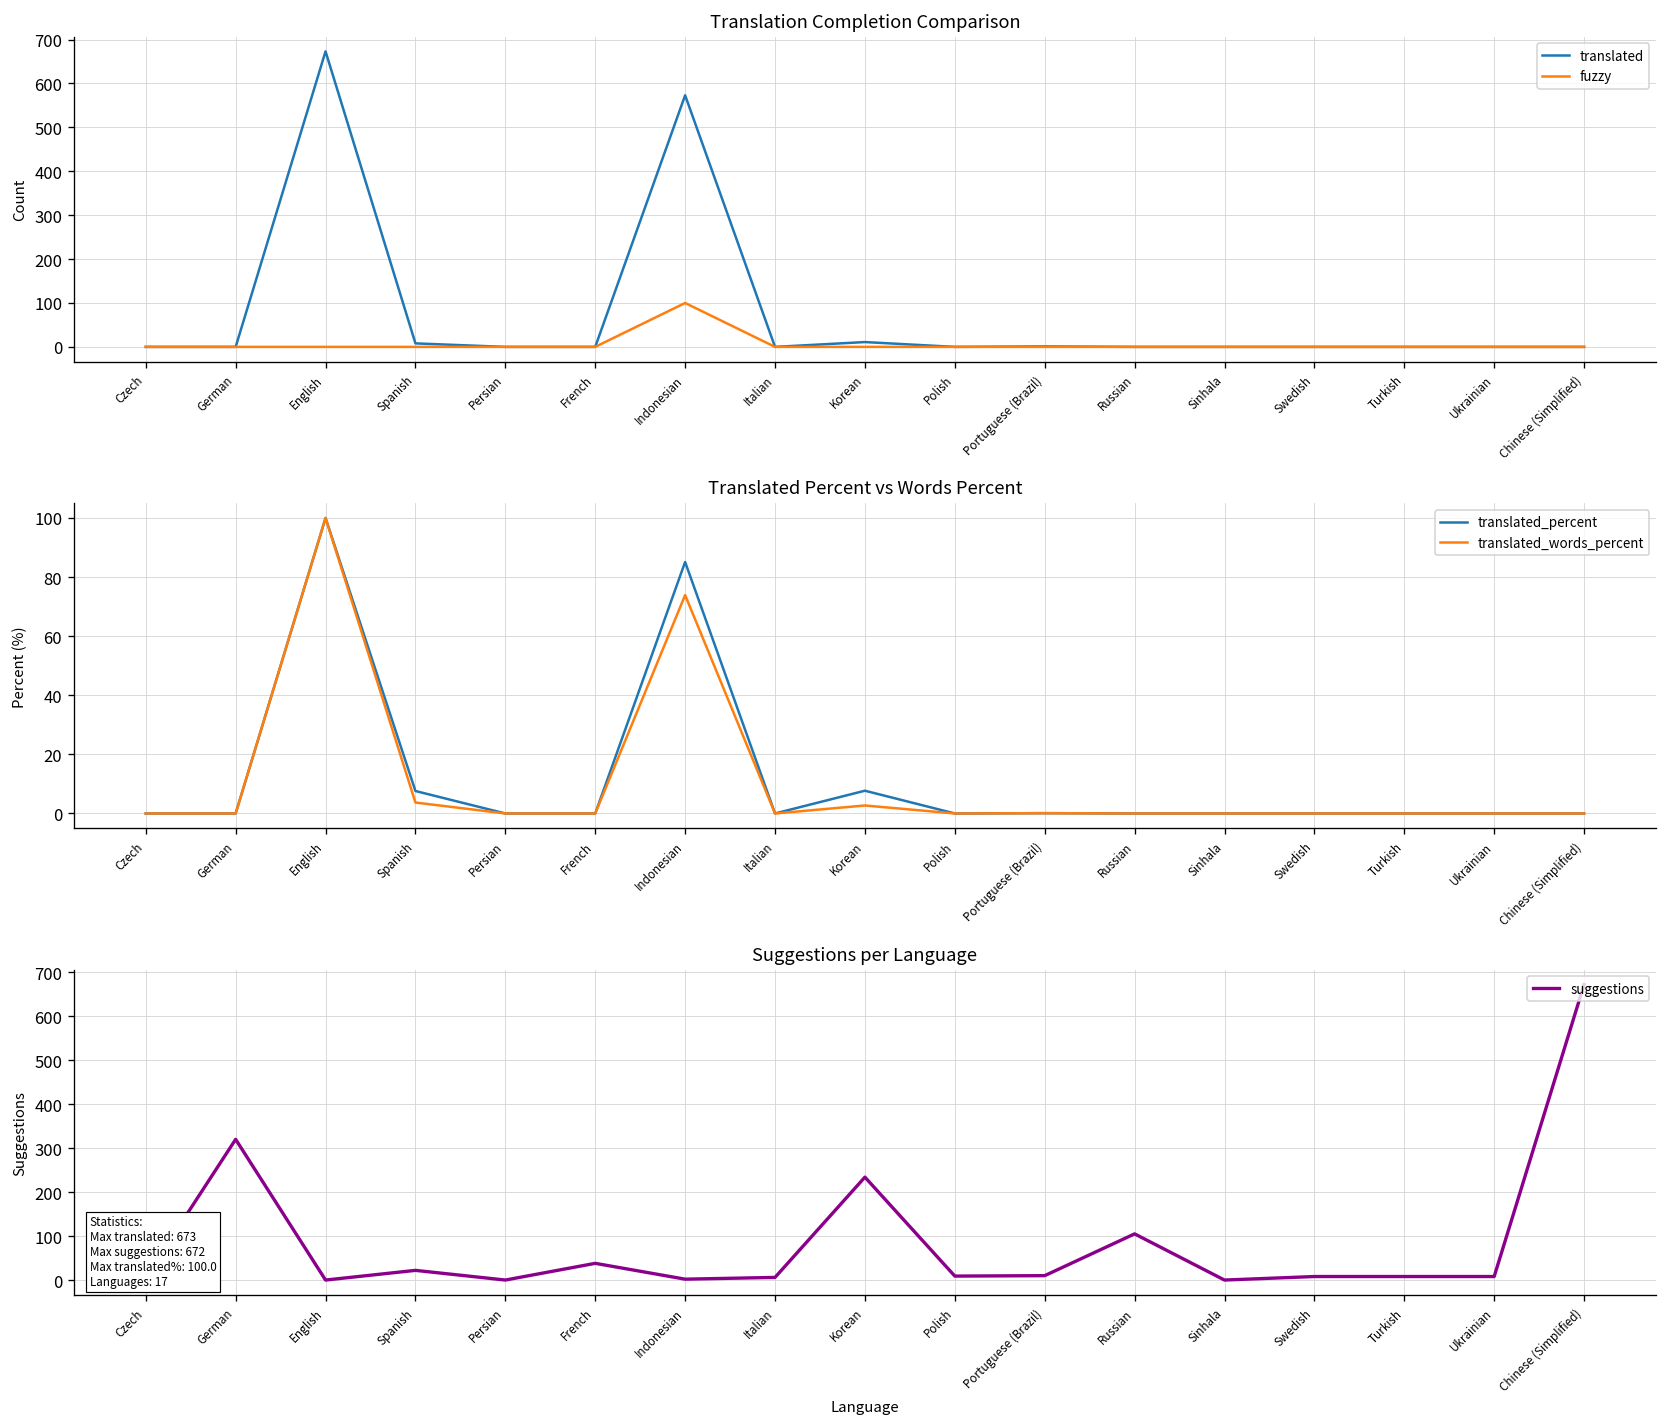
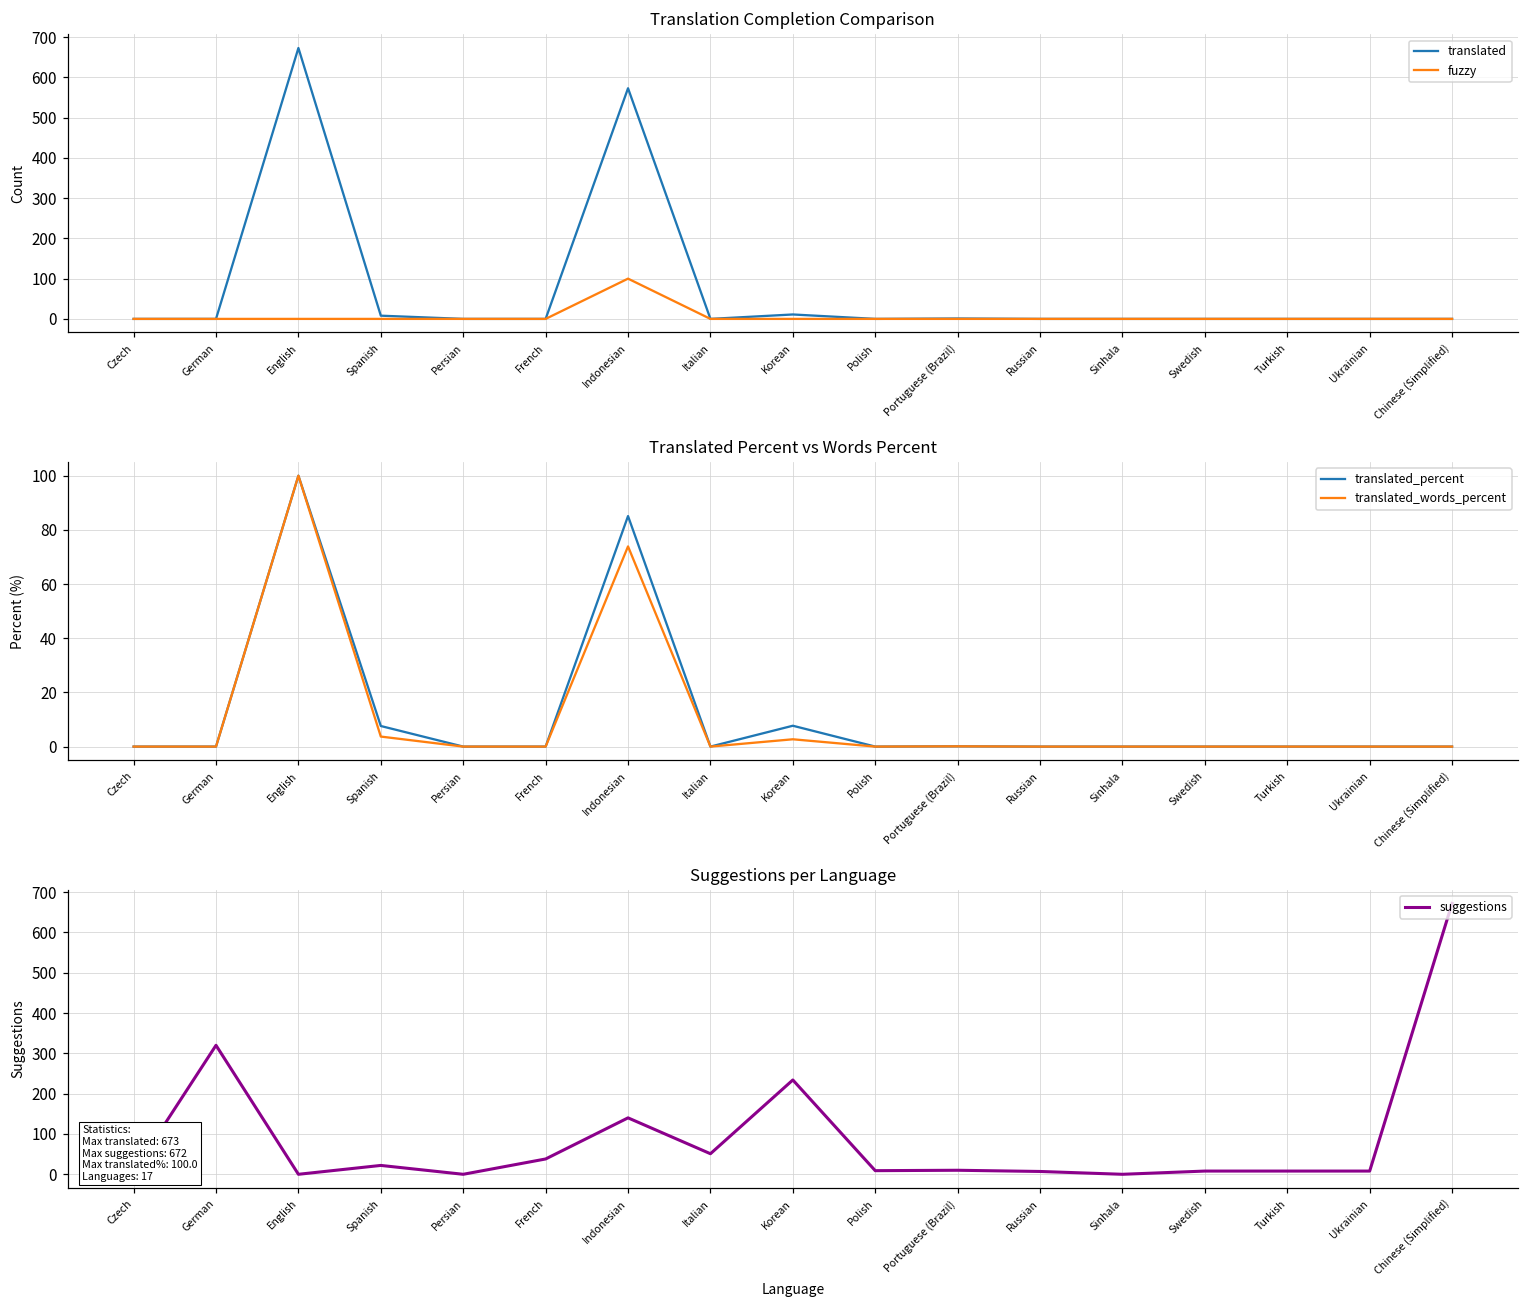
  {
    "Translation Completion Comparison": {
      "translated": {
        "English": 670,
        "Spanish": 10,
        "Indonesian": 570,
        "Korean": 10
      },
      "fuzzy": {
        "English": 0,
        "Spanish": 0,
        "Indonesian": 100,
        "Korean": 0
      }
    },
    "Translated Percent vs Words Percent": {
      "translated_percent": {
        "Spanish": 8,
        "Indonesian": 85,
        "Korean": 8
      },
      "translated_words_percent": {
        "Spanish": 4,
        "Indonesian": 74,
        "Korean": 3
      }
    },
    "Suggestions per Language": {
      "German": 320,
      "English": 0,
      "Spanish": 20,
      "Persian": 0,
      "French": 40,
-     "Indonesian": 0,
-     "Italian": 10,
+     "Indonesian": 140,
+     "Italian": 50,
      "Korean": 230,
      "Polish": 10,
      "Portuguese (Brazil)": 10,
-     "Russian": 110,
+     "Russian": 10,
      "Sinhala": 0,
      "Swedish": 10,
      "Turkish": 10,
      "Ukrainian": 10
    }
  }
